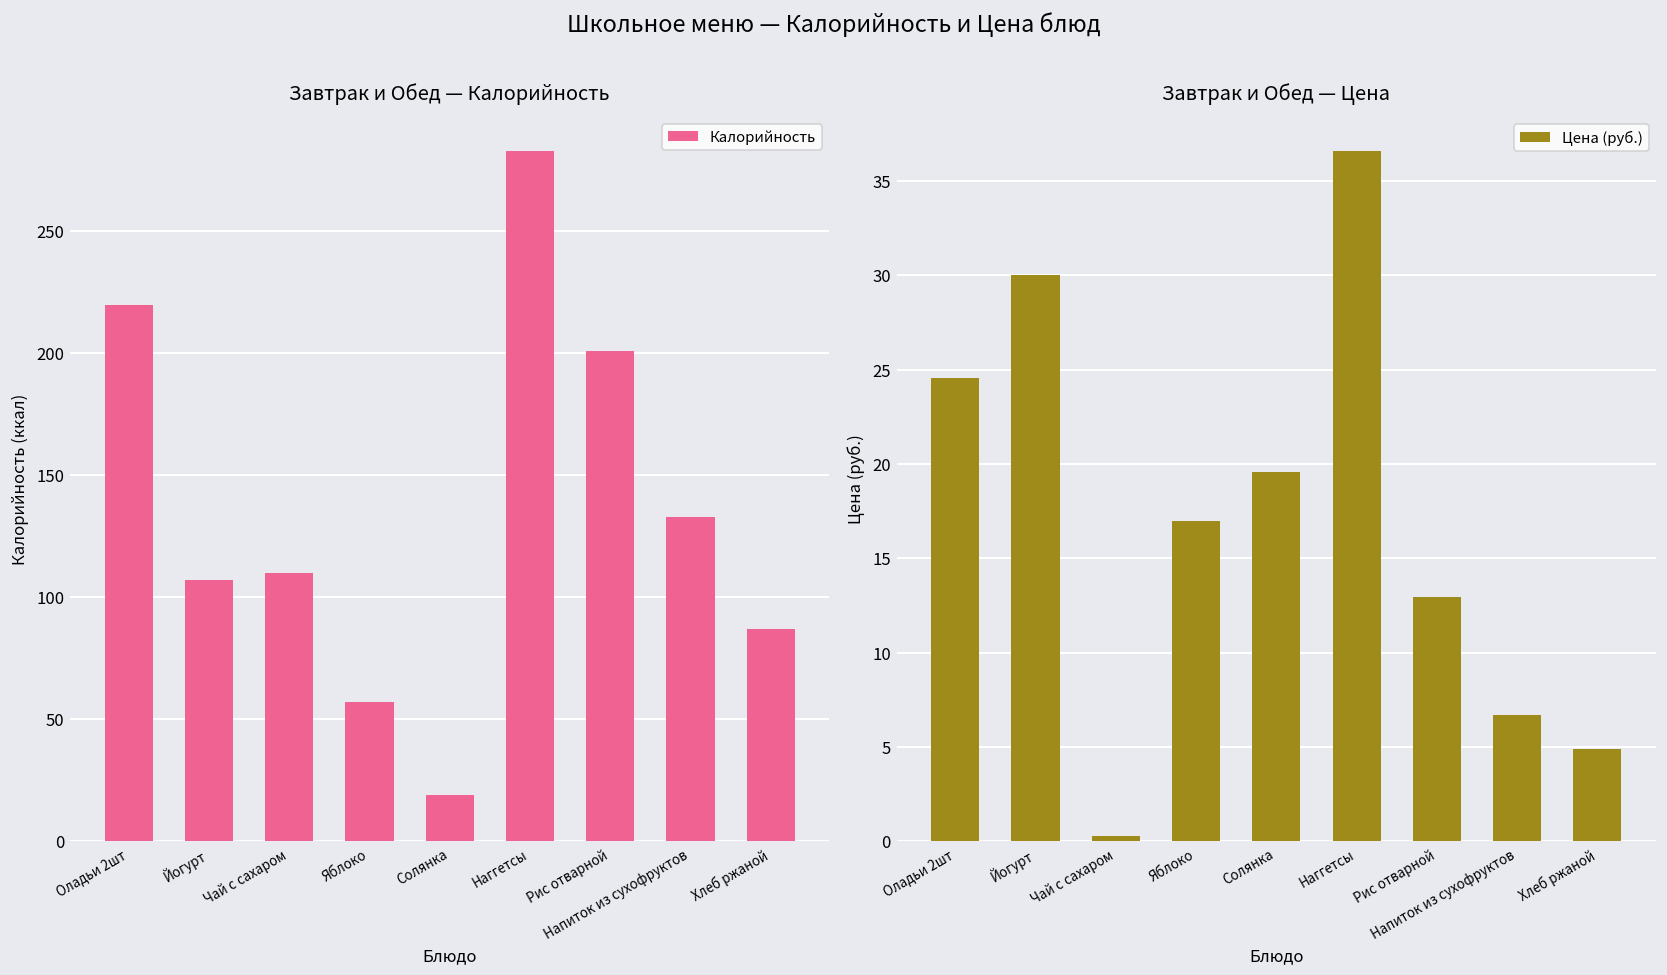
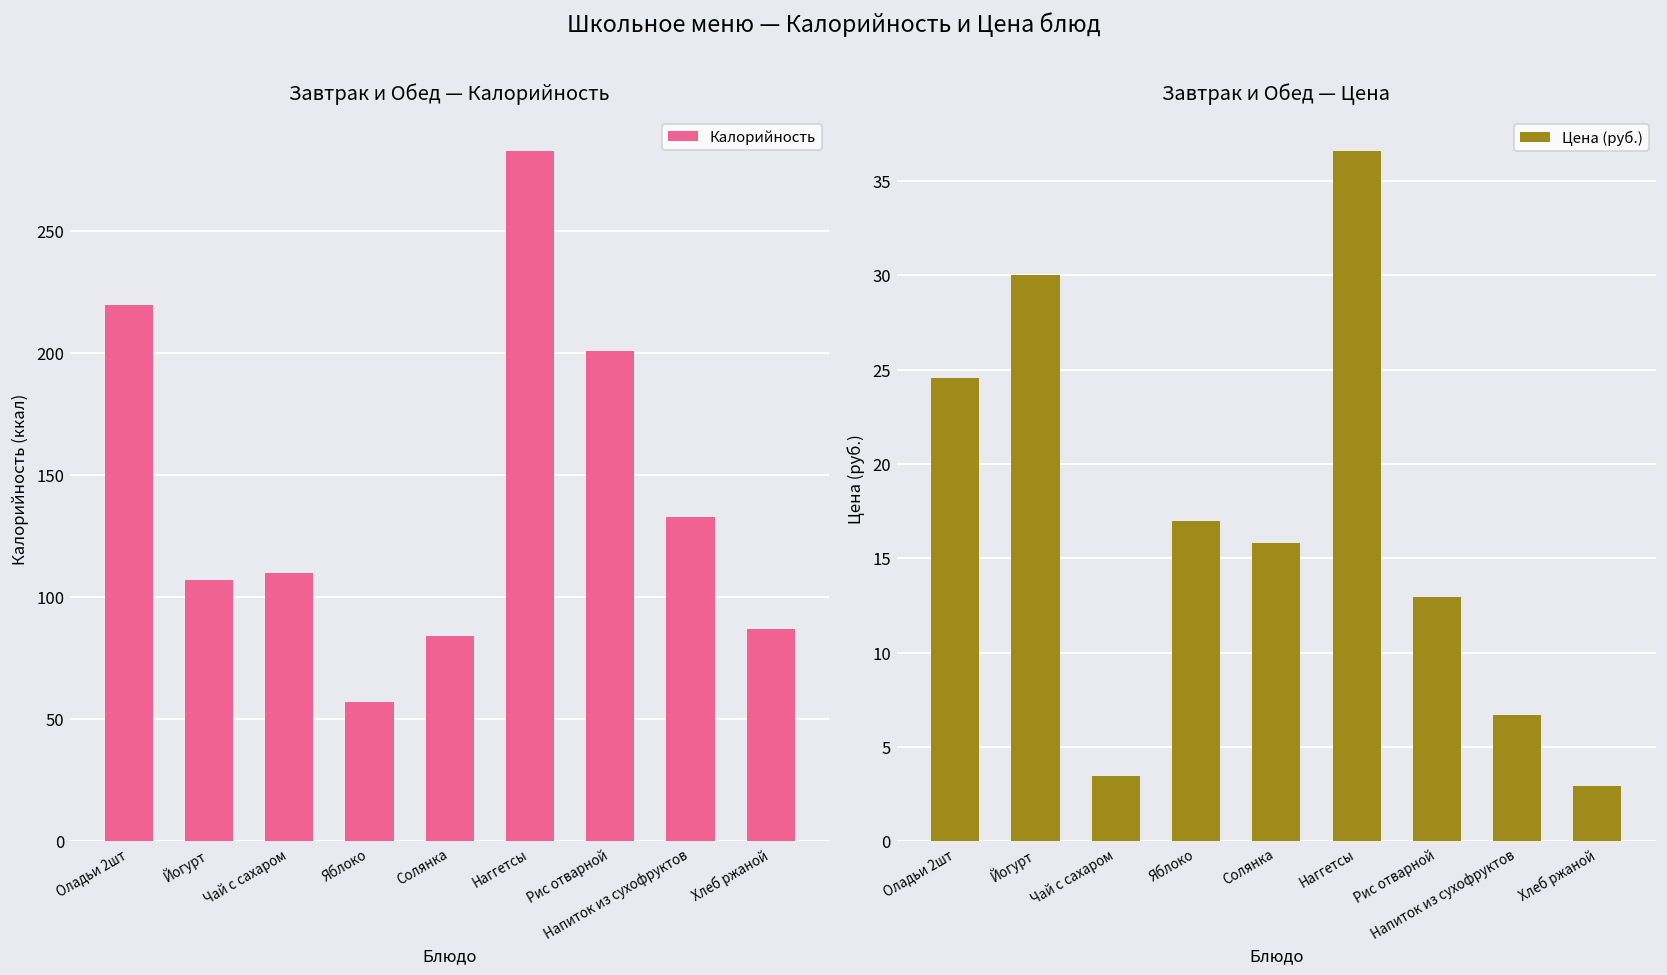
  {
    "Завтрак и Обед — Калорийность": {
      "Оладьи 2шт": 220,
      "Йогурт": 107,
      "Чай с сахаром": 110,
      "Яблоко": 57,
-     "Солянка": 19,
+     "Солянка": 84,
      "Наггетсы": 283,
      "Рис отварной": 201,
      "Напиток из сухофруктов": 133,
      "Хлеб ржаной": 87
    },
    "Завтрак и Обед — Цена": {
      "Оладьи 2шт": 24.6,
      "Йогурт": 30.0,
-     "Чай с сахаром": 0.3,
+     "Чай с сахаром": 3.5,
      "Яблоко": 17.0,
-     "Солянка": 19.6,
+     "Солянка": 15.8,
      "Наггетсы": 36.6,
      "Рис отварной": 12.9,
      "Напиток из сухофруктов": 6.7,
-     "Хлеб ржаной": 4.9
+     "Хлеб ржаной": 2.9
    }
  }
